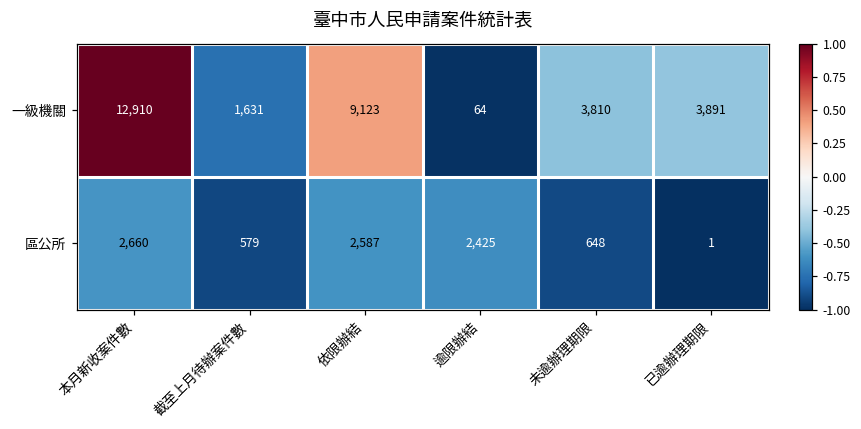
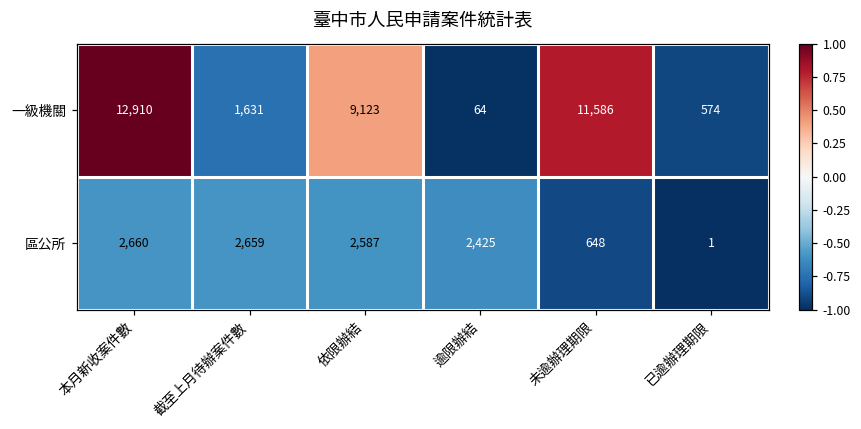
  {
    "一級機關": {
      "本月新收案件數": "12,910",
      "截至上月待辦案件數": "1,631",
      "依限辦結": "9,123",
      "逾限辦結": "64",
-     "未逾辦理期限": "3,810",
-     "已逾辦理期限": "3,891"
+     "未逾辦理期限": "11,586",
+     "已逾辦理期限": "574"
    },
    "區公所": {
      "本月新收案件數": "2,660",
-     "截至上月待辦案件數": "579",
+     "截至上月待辦案件數": "2,659",
      "依限辦結": "2,587",
      "逾限辦結": "2,425",
      "未逾辦理期限": "648",
      "已逾辦理期限": "1"
    }
  }
